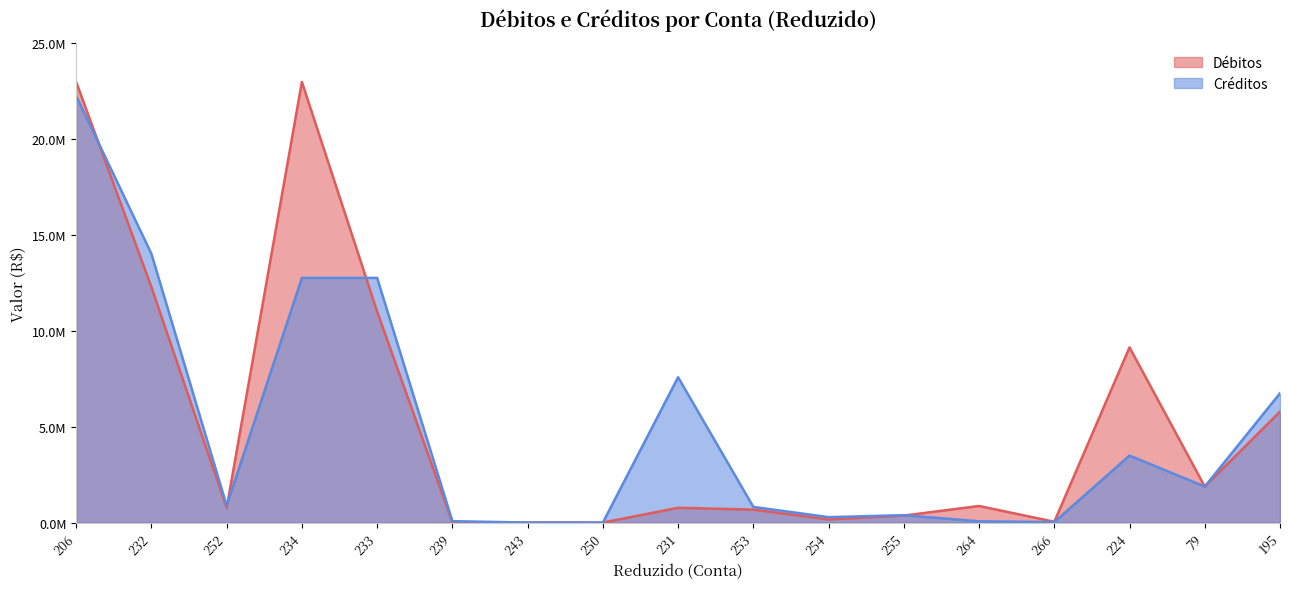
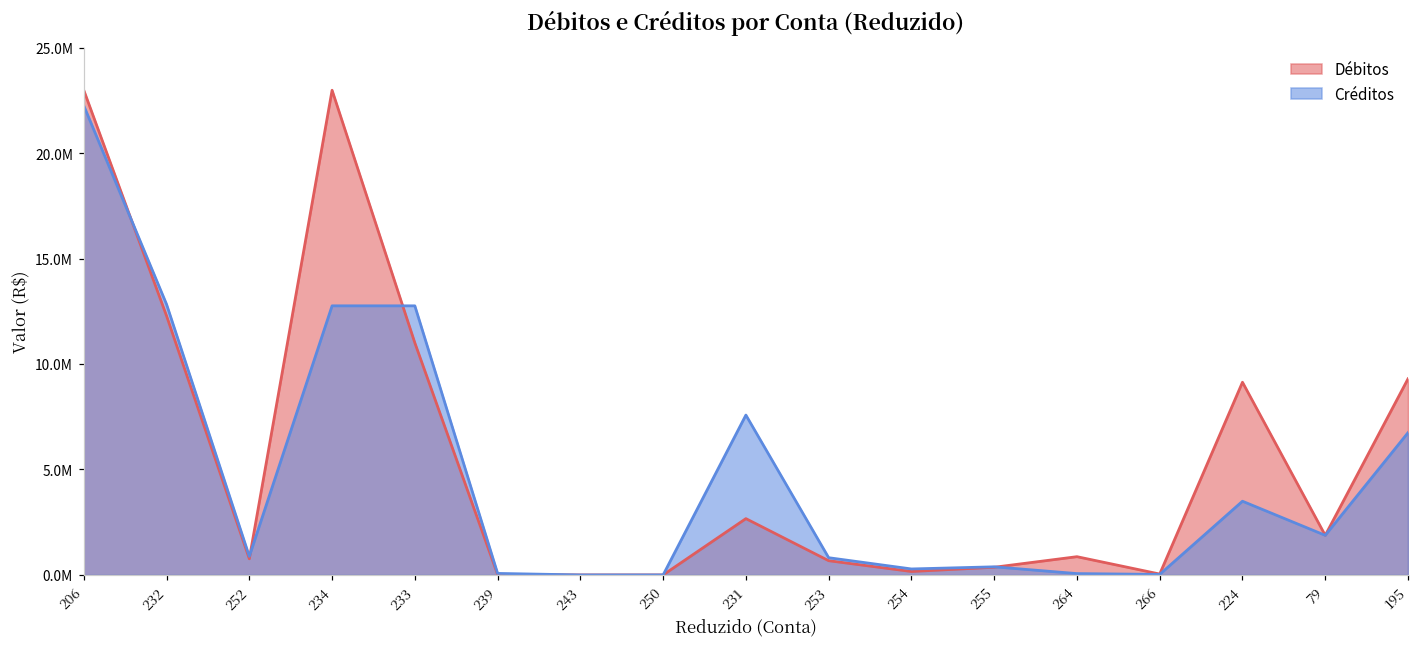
  {
    "Débitos": {
      "206": 23000000,
      "232": 12300000,
      "234": 23000000,
      "233": 11000000,
-     "231": 800000,
+     "231": 2700000,
      "253": 700000,
      "264": 900000,
      "224": 9100000,
-     "195": 5800000
+     "195": 9300000
    },
    "Créditos": {
      "206": 22200000,
-     "232": 14000000,
+     "232": 12800000,
      "234": 12800000,
      "233": 12800000,
      "231": 7600000,
      "253": 800000,
      "264": 100000,
      "224": 3500000,
      "195": 6700000
    }
  }
